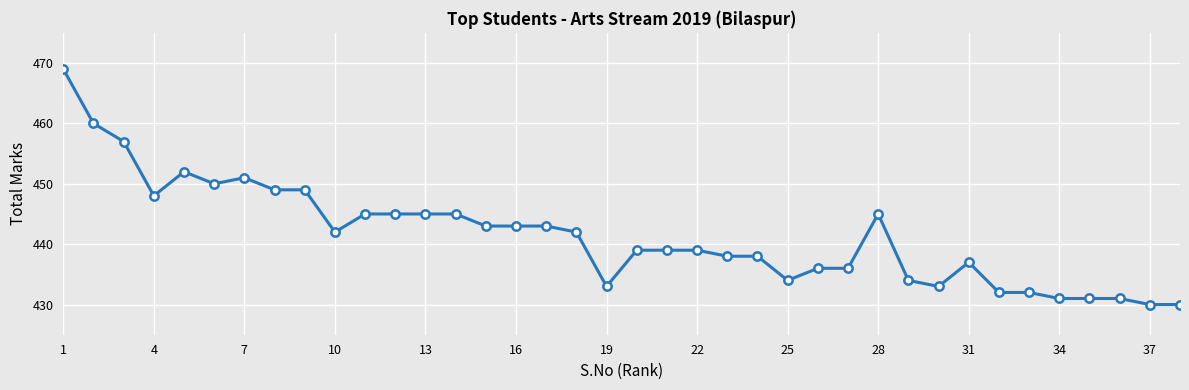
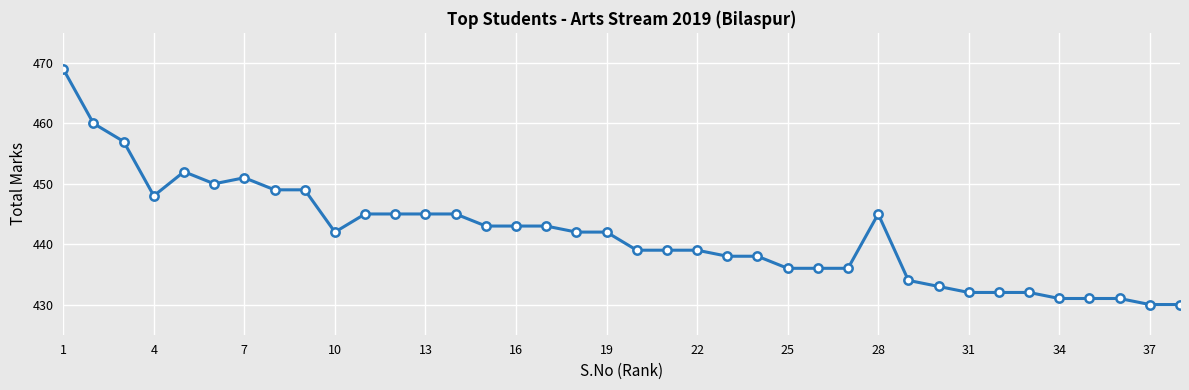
  {
    "1": 469,
    "4": 448,
    "7": 451,
    "10": 442,
    "13": 445,
    "16": 443,
-   "19": 433,
+   "19": 442,
    "22": 439,
-   "25": 434,
+   "25": 436,
    "28": 445,
-   "31": 437,
+   "31": 432,
    "34": 431,
    "37": 430
  }
